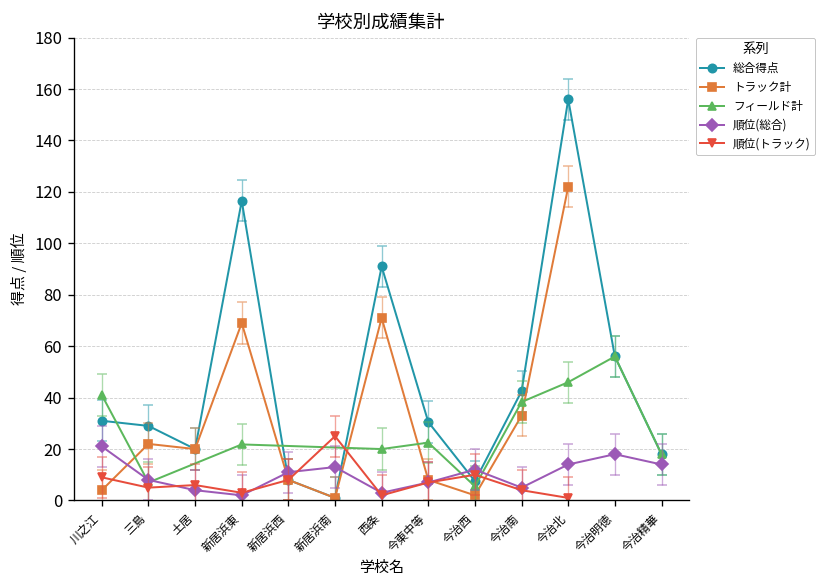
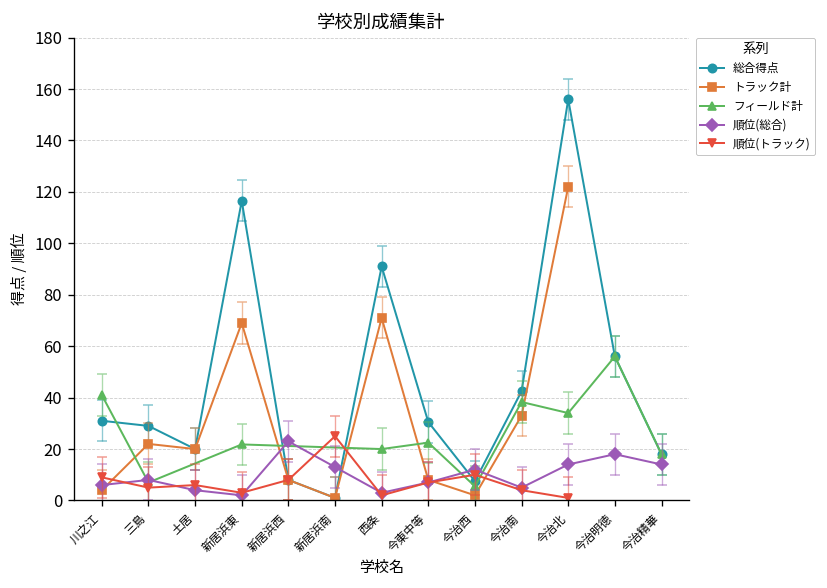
  {
    "フィールド計": {
      "川之江": 41,
      "新居浜東": 22,
      "西条": 20,
      "今治西": 6,
      "今治南": 38,
-     "今治北": 46
+     "今治北": 34
    },
    "順位(総合)": {
-     "川之江": 21,
+     "川之江": 6,
      "土居": 4,
-     "新居浜西": 11,
+     "新居浜西": 23,
      "新居浜南": 13,
      "今治西": 12,
      "今治北": 14,
      "今治明徳": 18,
      "今治精華": 14
    }
  }
